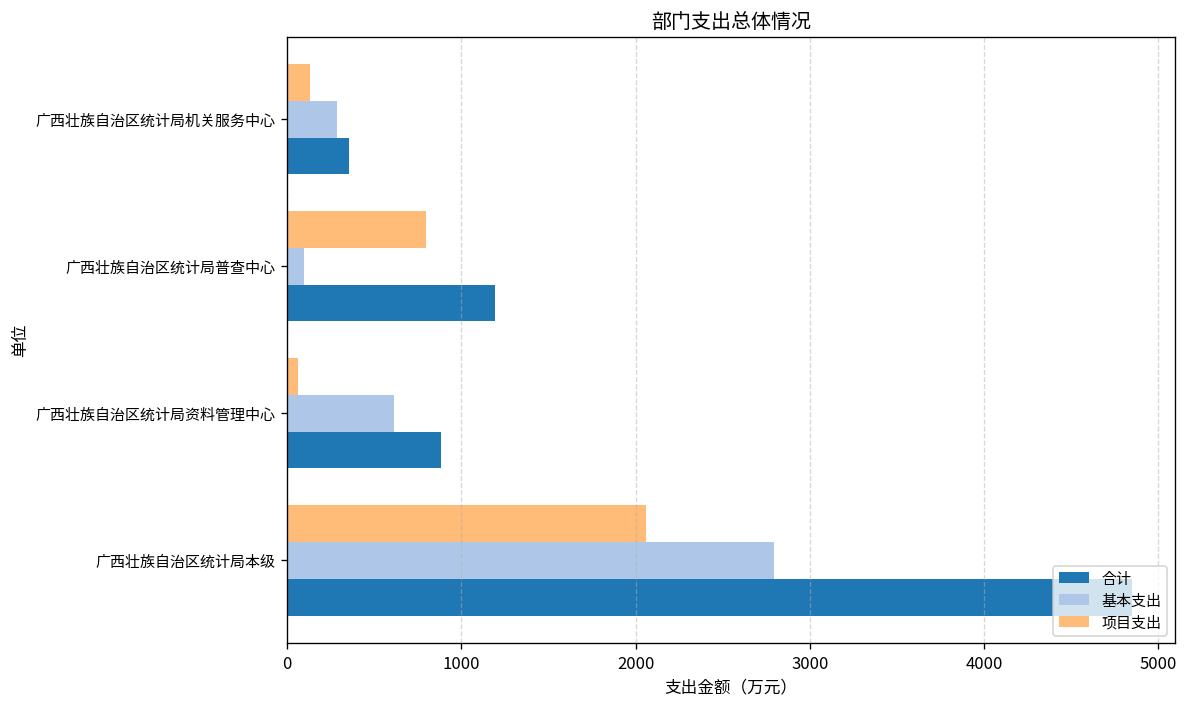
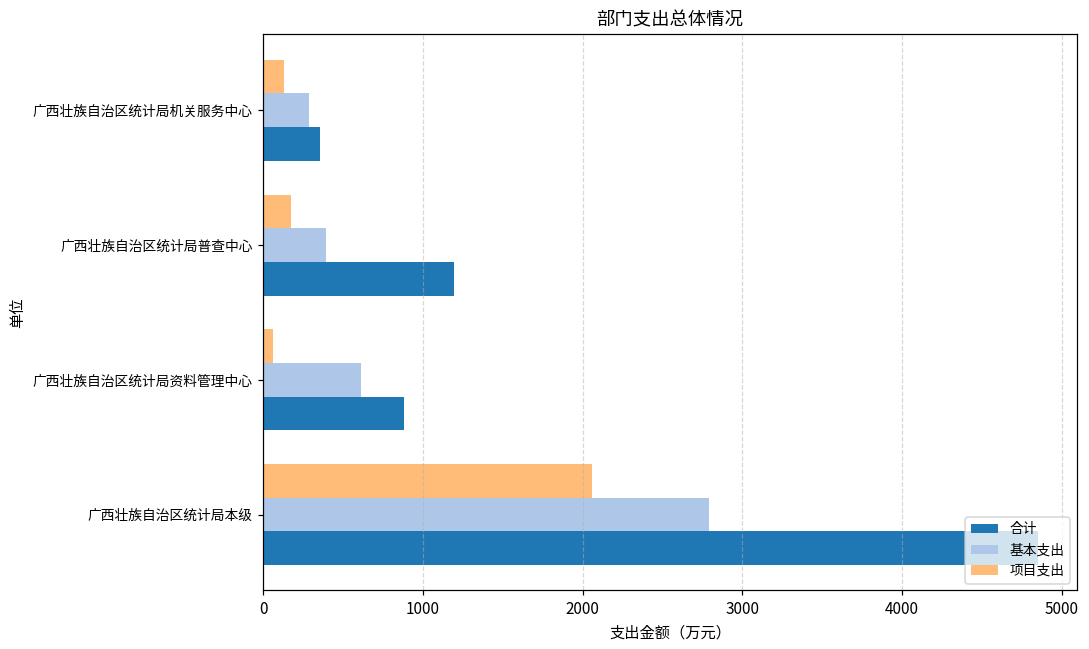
  {
    "合计": {
      "广西壮族自治区统计局机关服务中心": 360,
      "广西壮族自治区统计局普查中心": 1190,
      "广西壮族自治区统计局资料管理中心": 880
    },
    "基本支出": {
      "广西壮族自治区统计局机关服务中心": 290,
-     "广西壮族自治区统计局普查中心": 100,
+     "广西壮族自治区统计局普查中心": 390,
      "广西壮族自治区统计局资料管理中心": 610,
      "广西壮族自治区统计局本级": 2790
    },
    "项目支出": {
      "广西壮族自治区统计局机关服务中心": 130,
-     "广西壮族自治区统计局普查中心": 800,
+     "广西壮族自治区统计局普查中心": 170,
      "广西壮族自治区统计局资料管理中心": 60,
      "广西壮族自治区统计局本级": 2060
    }
  }
